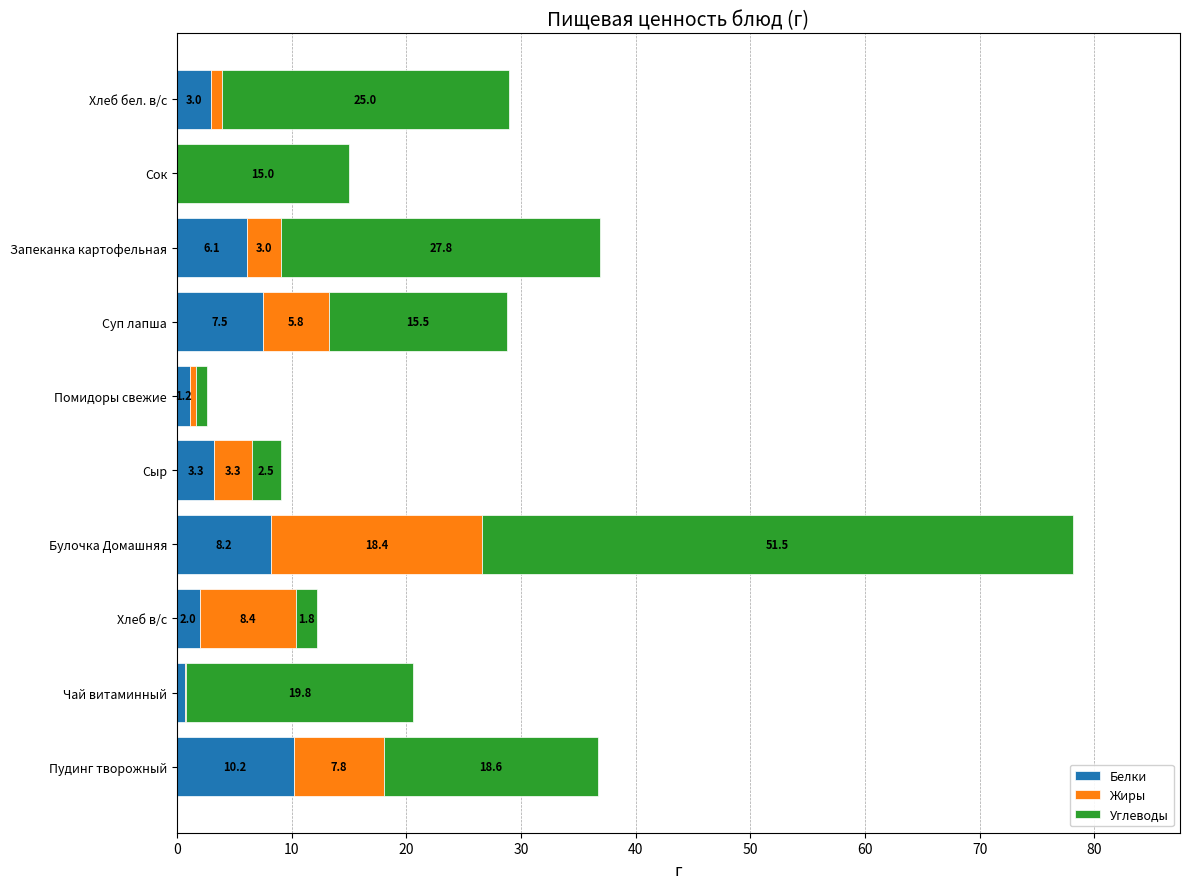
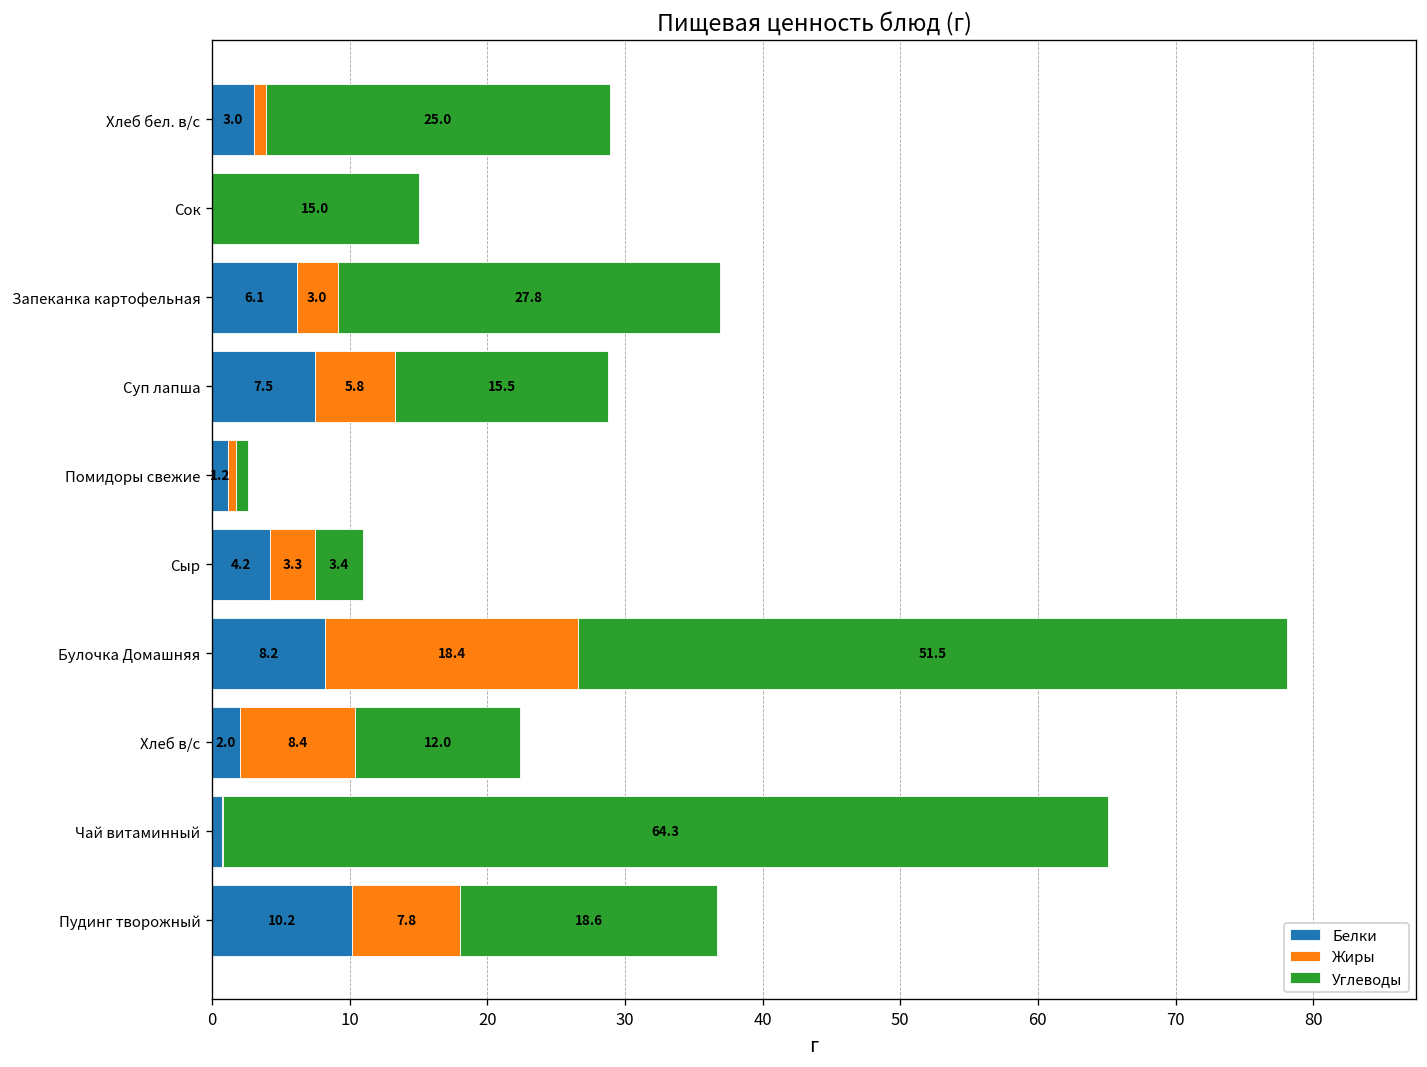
  {
    "Белки": {
      "Хлеб бел. в/с": 3.0,
      "Запеканка картофельная": 6.1,
      "Суп лапша": 7.5,
      "Помидоры свежие": 1.2,
-     "Сыр": 3.3,
+     "Сыр": 4.2,
      "Булочка Домашняя": 8.2,
      "Хлеб в/с": 2.0,
      "Пудинг творожный": 10.2
    },
    "Жиры": {
      "Запеканка картофельная": 3.0,
      "Суп лапша": 5.8,
      "Сыр": 3.3,
      "Булочка Домашняя": 18.4,
      "Хлеб в/с": 8.4,
      "Пудинг творожный": 7.8
    },
    "Углеводы": {
      "Хлеб бел. в/с": 25.0,
      "Сок": 15.0,
      "Запеканка картофельная": 27.8,
      "Суп лапша": 15.5,
-     "Сыр": 2.5,
+     "Сыр": 3.4,
      "Булочка Домашняя": 51.5,
-     "Хлеб в/с": 1.8,
-     "Чай витаминный": 19.8,
+     "Хлеб в/с": 12.0,
+     "Чай витаминный": 64.3,
      "Пудинг творожный": 18.6
    }
  }
